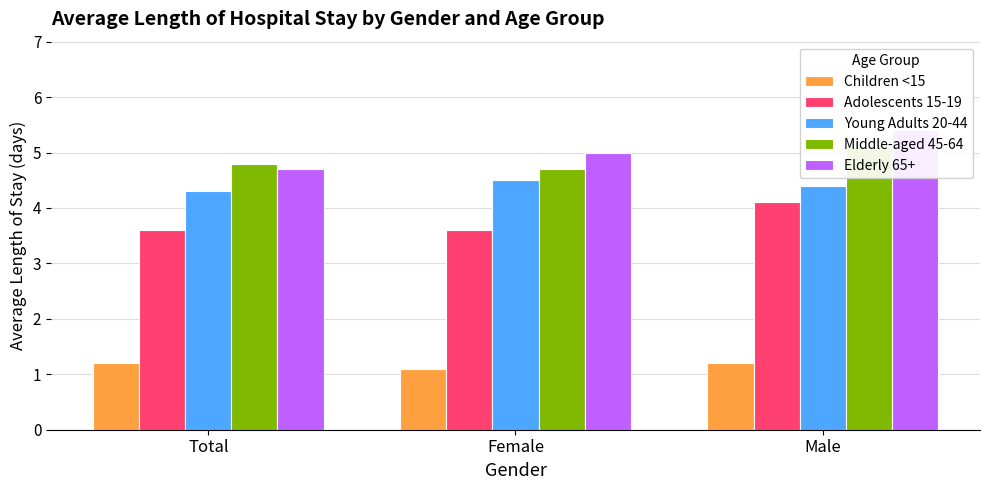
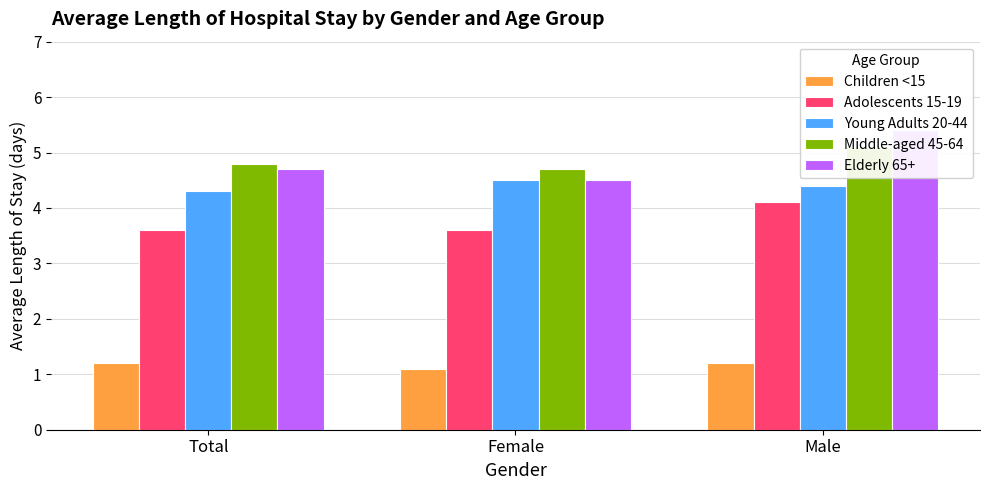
  {
    "Children <15": {
      "Total": 1.2,
      "Female": 1.1,
      "Male": 1.2
    },
    "Adolescents 15-19": {
      "Total": 3.6,
      "Female": 3.6,
      "Male": 4.1
    },
    "Young Adults 20-44": {
      "Total": 4.3,
      "Female": 4.5,
      "Male": 4.4
    },
    "Middle-aged 45-64": {
      "Total": 4.8,
      "Female": 4.7
    },
    "Elderly 65+": {
      "Total": 4.7,
-     "Female": 5.0
+     "Female": 4.5
    }
  }
